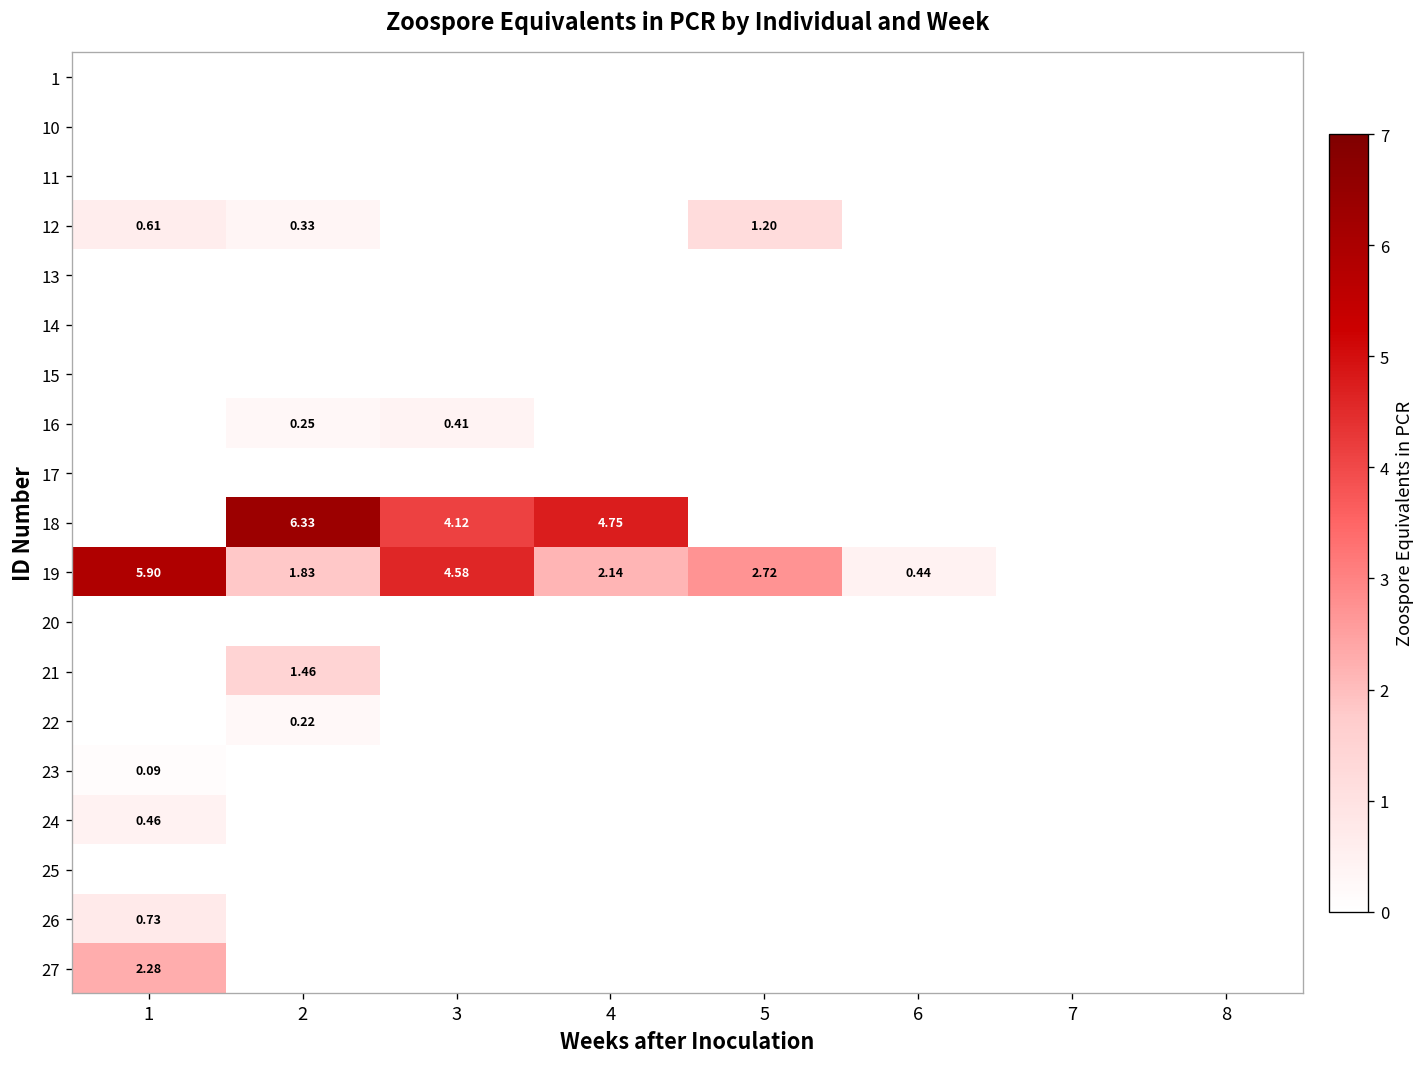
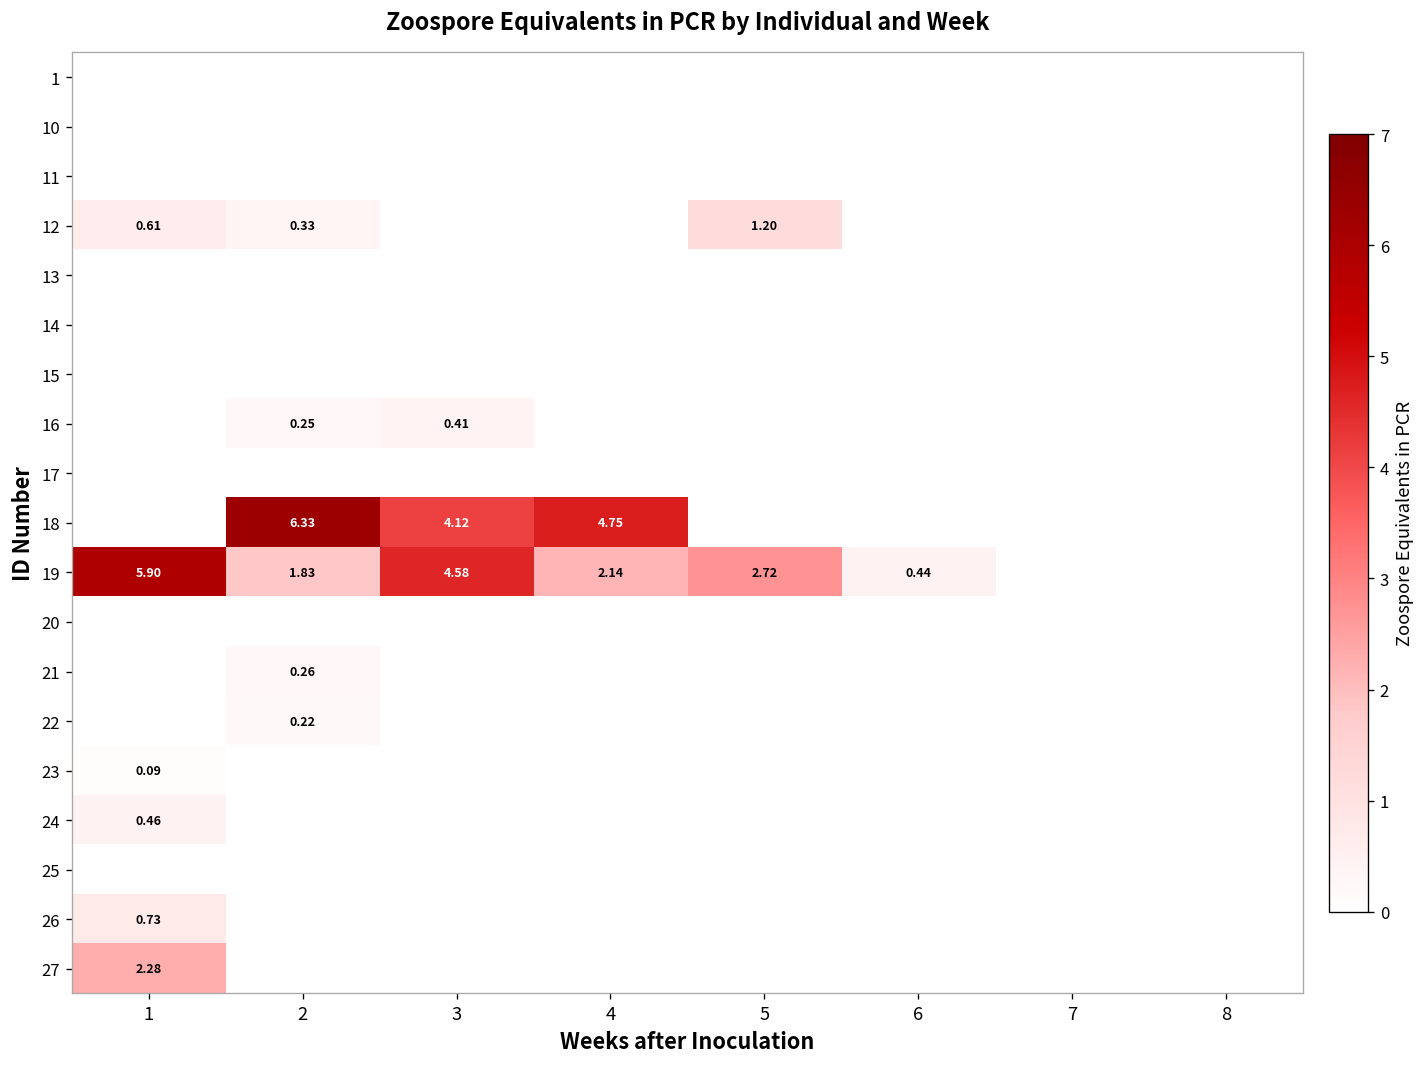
  {
    "12": {
      "1": 0.61,
      "2": 0.33,
      "5": 1.20
    },
    "16": {
      "2": 0.25,
      "3": 0.41
    },
    "18": {
      "2": 6.33,
      "3": 4.12,
      "4": 4.75
    },
    "19": {
      "1": 5.90,
      "2": 1.83,
      "3": 4.58,
      "4": 2.14,
      "5": 2.72,
      "6": 0.44
    },
    "21": {
-     "2": 1.46
+     "2": 0.26
    },
    "22": {
      "2": 0.22
    },
    "23": {
      "1": 0.09
    },
    "24": {
      "1": 0.46
    },
    "26": {
      "1": 0.73
    },
    "27": {
      "1": 2.28
    }
  }
